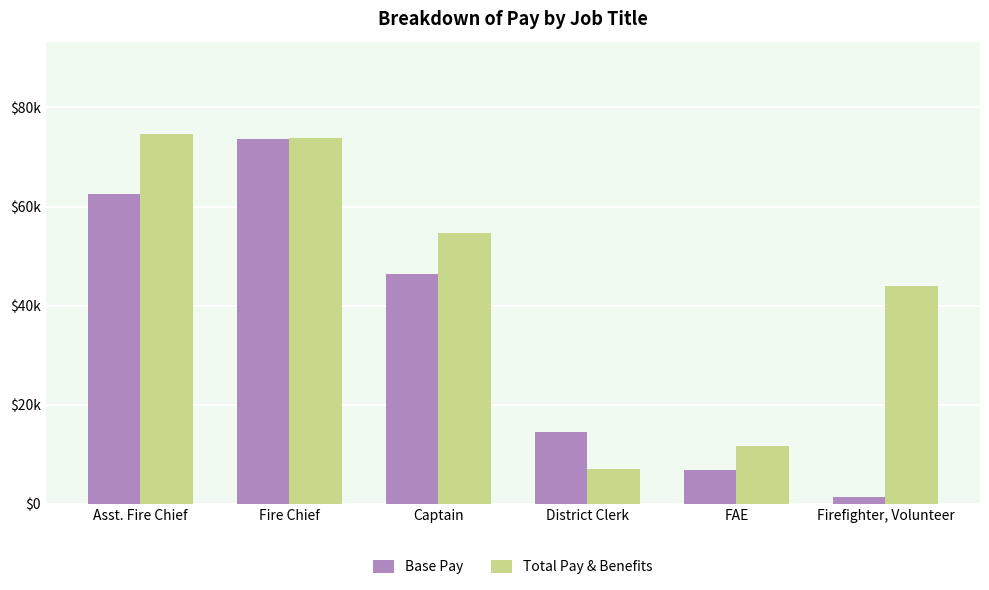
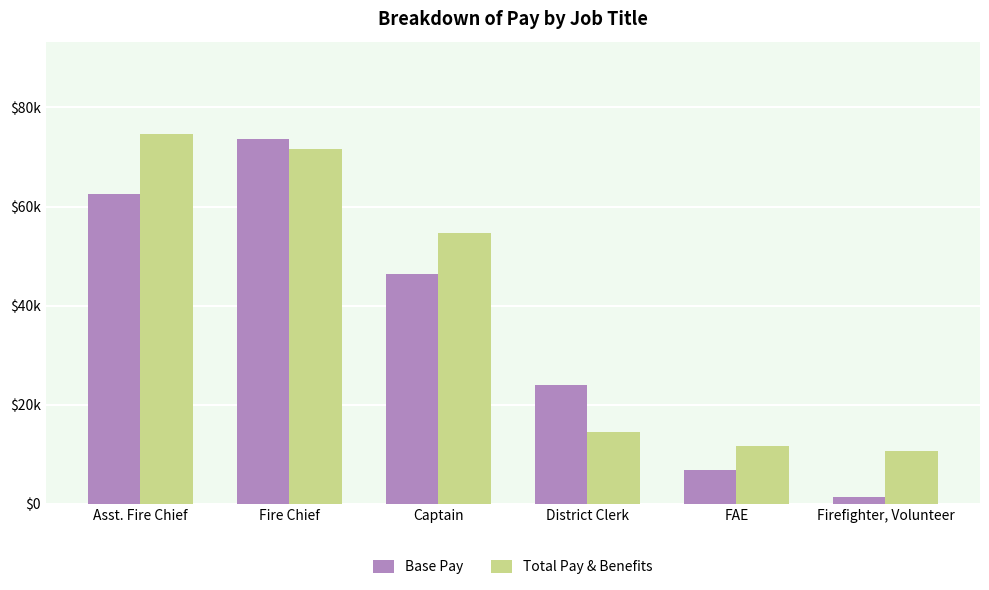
  {
    "Base Pay": {
      "Asst. Fire Chief": "$63000",
      "Fire Chief": "$74000",
      "Captain": "$46000",
-     "District Clerk": "$14000",
+     "District Clerk": "$24000",
      "FAE": "$7000",
      "Firefighter, Volunteer": "$1000"
    },
    "Total Pay & Benefits": {
      "Asst. Fire Chief": "$75000",
-     "Fire Chief": "$74000",
+     "Fire Chief": "$72000",
      "Captain": "$55000",
-     "District Clerk": "$7000",
+     "District Clerk": "$14000",
      "FAE": "$12000",
-     "Firefighter, Volunteer": "$44000"
+     "Firefighter, Volunteer": "$11000"
    }
  }
